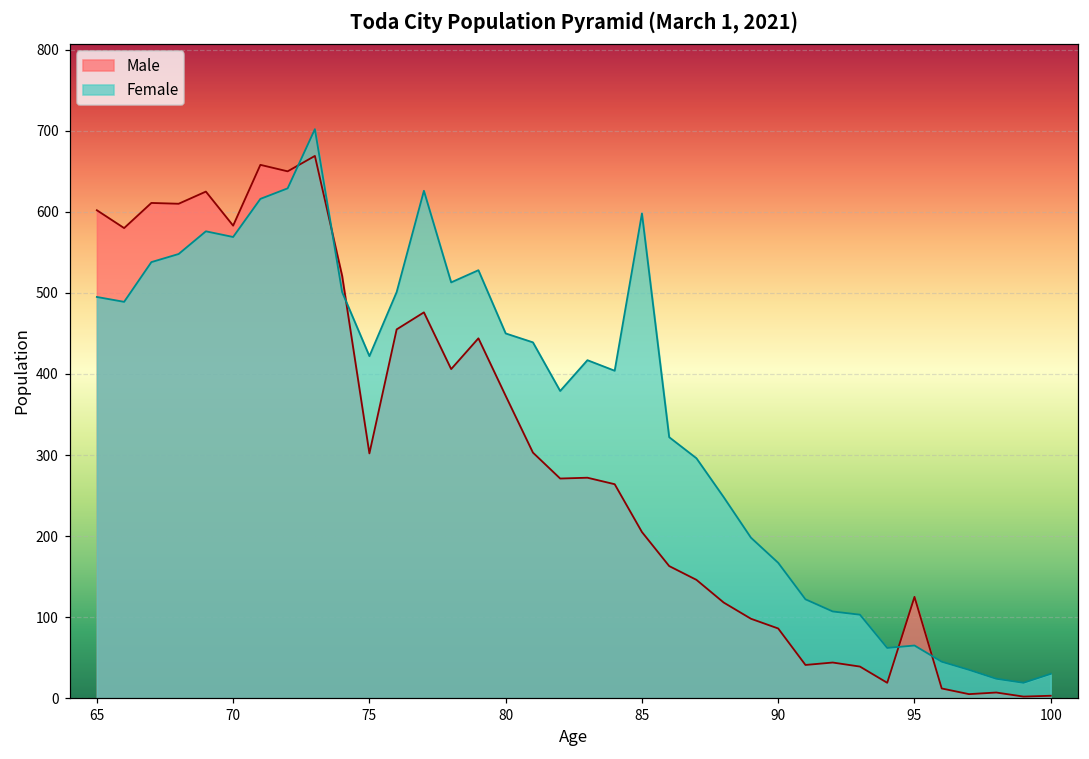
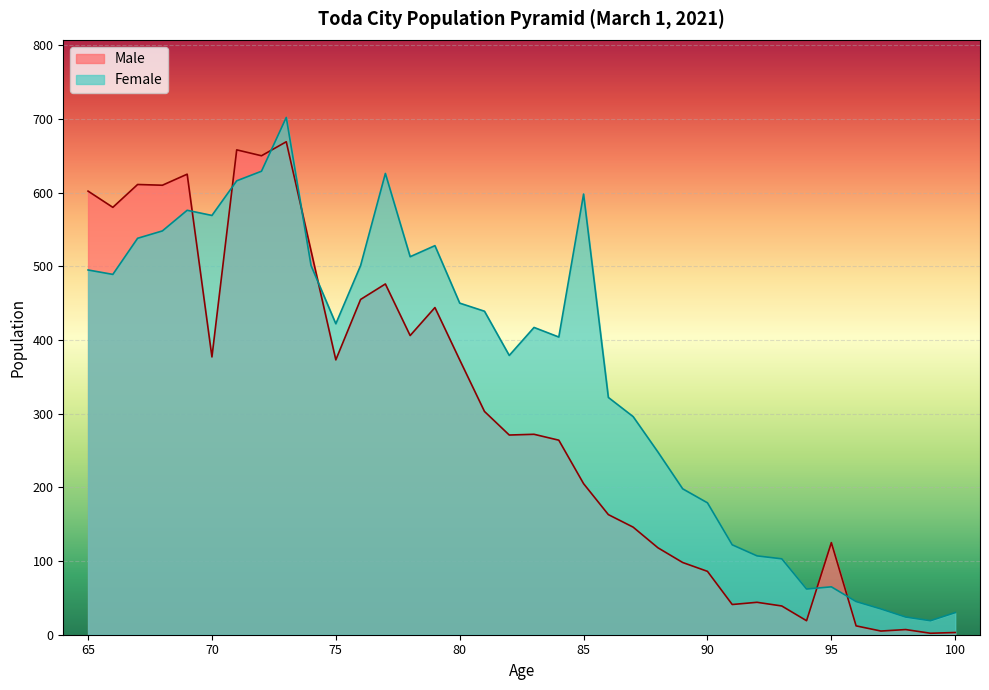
  {
    "Male": {
      "65": 600,
-     "70": 580,
-     "75": 300,
+     "70": 380,
+     "75": 370,
      "80": 370,
      "85": 210,
      "90": 90,
      "95": 130,
      "100": 0
    },
    "Female": {
      "65": 500,
      "70": 570,
      "75": 420,
      "80": 450,
      "85": 600,
-     "90": 170,
+     "90": 180,
      "95": 70,
      "100": 30
    }
  }
